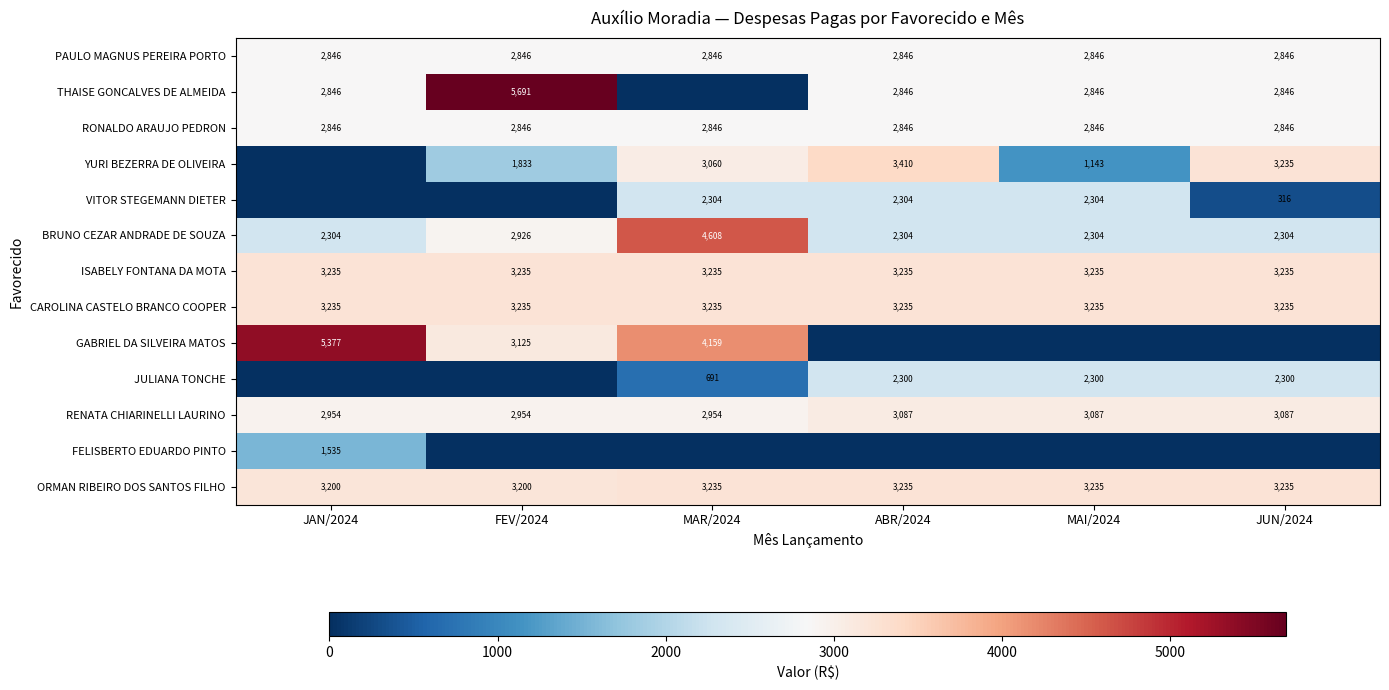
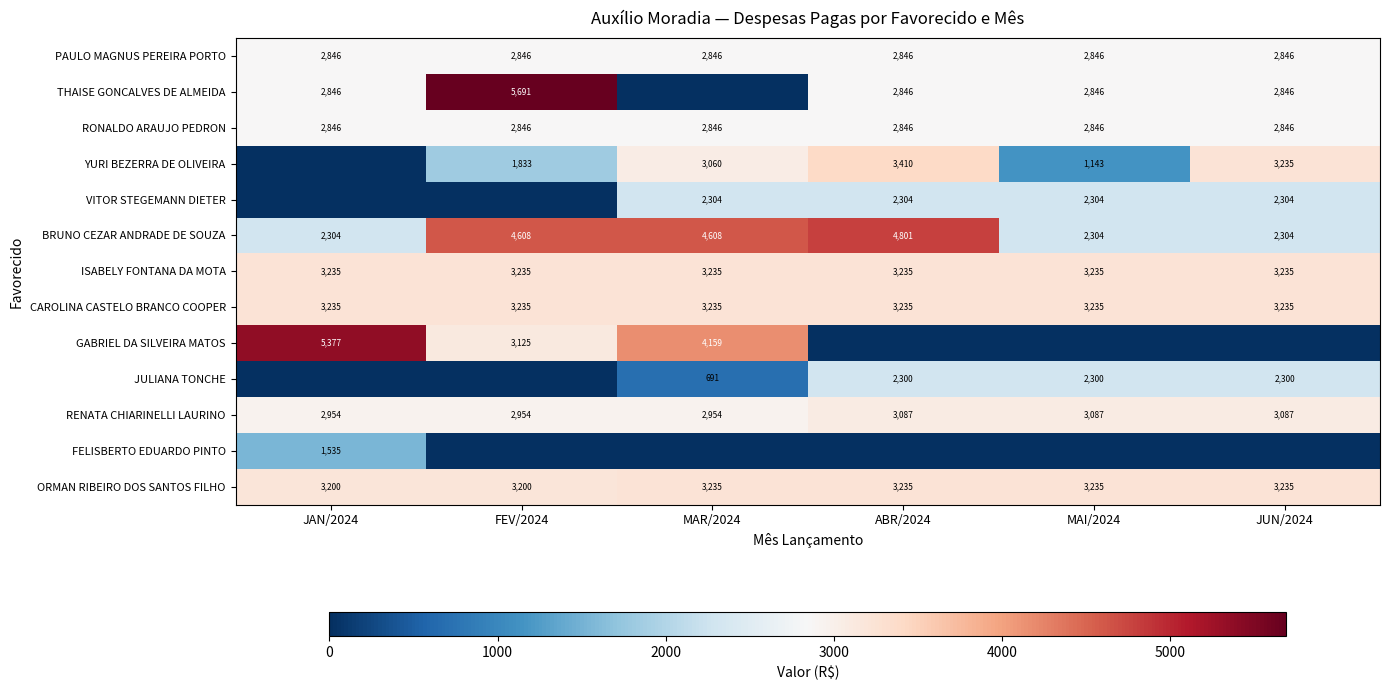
  {
    "PAULO MAGNUS PEREIRA PORTO": {
      "JAN/2024": "2,846",
      "FEV/2024": "2,846",
      "MAR/2024": "2,846",
      "ABR/2024": "2,846",
      "MAI/2024": "2,846",
      "JUN/2024": "2,846"
    },
    "THAISE GONCALVES DE ALMEIDA": {
      "JAN/2024": "2,846",
      "FEV/2024": "5,691",
      "ABR/2024": "2,846",
      "MAI/2024": "2,846",
      "JUN/2024": "2,846"
    },
    "RONALDO ARAUJO PEDRON": {
      "JAN/2024": "2,846",
      "FEV/2024": "2,846",
      "MAR/2024": "2,846",
      "ABR/2024": "2,846",
      "MAI/2024": "2,846",
      "JUN/2024": "2,846"
    },
    "YURI BEZERRA DE OLIVEIRA": {
      "FEV/2024": "1,833",
      "MAR/2024": "3,060",
      "ABR/2024": "3,410",
      "MAI/2024": "1,143",
      "JUN/2024": "3,235"
    },
    "VITOR STEGEMANN DIETER": {
      "MAR/2024": "2,304",
      "ABR/2024": "2,304",
      "MAI/2024": "2,304",
-     "JUN/2024": "316"
+     "JUN/2024": "2,304"
    },
    "BRUNO CEZAR ANDRADE DE SOUZA": {
      "JAN/2024": "2,304",
-     "FEV/2024": "2,926",
+     "FEV/2024": "4,608",
      "MAR/2024": "4,608",
-     "ABR/2024": "2,304",
+     "ABR/2024": "4,801",
      "MAI/2024": "2,304",
      "JUN/2024": "2,304"
    },
    "ISABELY FONTANA DA MOTA": {
      "JAN/2024": "3,235",
      "FEV/2024": "3,235",
      "MAR/2024": "3,235",
      "ABR/2024": "3,235",
      "MAI/2024": "3,235",
      "JUN/2024": "3,235"
    },
    "CAROLINA CASTELO BRANCO COOPER": {
      "JAN/2024": "3,235",
      "FEV/2024": "3,235",
      "MAR/2024": "3,235",
      "ABR/2024": "3,235",
      "MAI/2024": "3,235",
      "JUN/2024": "3,235"
    },
    "GABRIEL DA SILVEIRA MATOS": {
      "JAN/2024": "5,377",
      "FEV/2024": "3,125",
      "MAR/2024": "4,159"
    },
    "JULIANA TONCHE": {
      "MAR/2024": "691",
      "ABR/2024": "2,300",
      "MAI/2024": "2,300",
      "JUN/2024": "2,300"
    },
    "RENATA CHIARINELLI LAURINO": {
      "JAN/2024": "2,954",
      "FEV/2024": "2,954",
      "MAR/2024": "2,954",
      "ABR/2024": "3,087",
      "MAI/2024": "3,087",
      "JUN/2024": "3,087"
    },
    "FELISBERTO EDUARDO PINTO": {
      "JAN/2024": "1,535"
    },
    "ORMAN RIBEIRO DOS SANTOS FILHO": {
      "JAN/2024": "3,200",
      "FEV/2024": "3,200",
      "MAR/2024": "3,235",
      "ABR/2024": "3,235",
      "MAI/2024": "3,235",
      "JUN/2024": "3,235"
    }
  }
